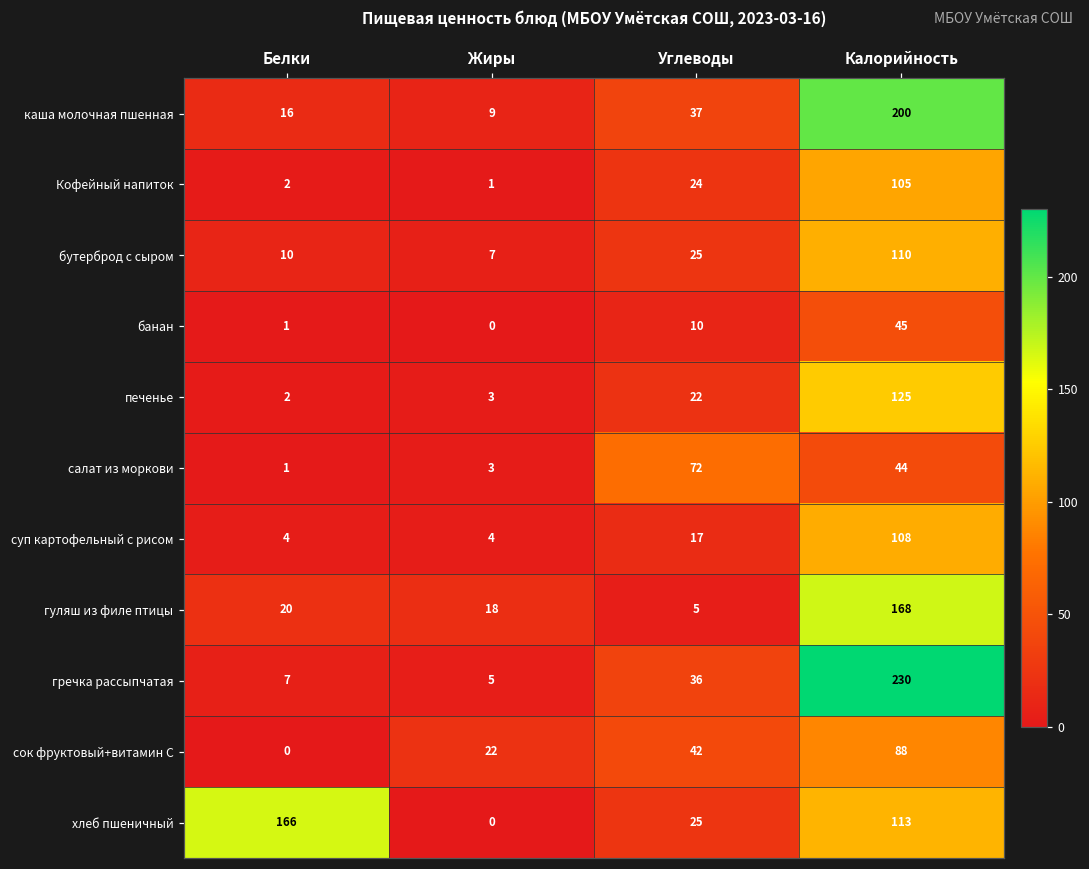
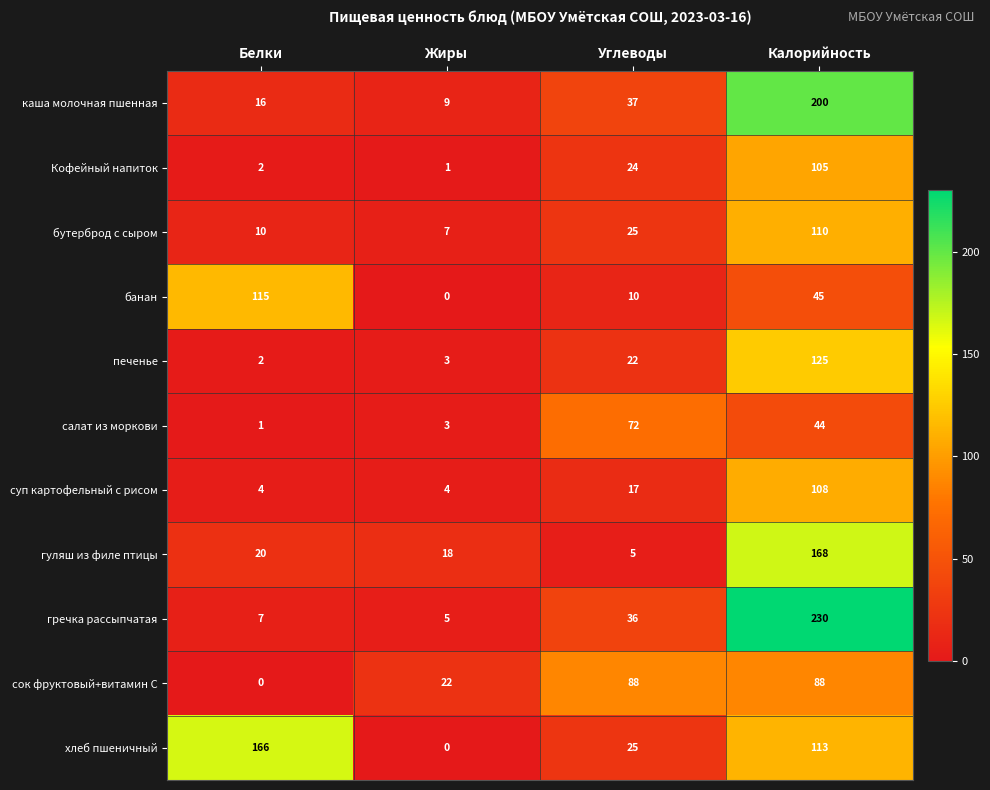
  {
    "каша молочная пшенная": {
      "Белки": 16,
      "Жиры": 9,
      "Углеводы": 37,
      "Калорийность": 200
    },
    "Кофейный напиток": {
      "Белки": 2,
      "Жиры": 1,
      "Углеводы": 24,
      "Калорийность": 105
    },
    "бутерброд с сыром": {
      "Белки": 10,
      "Жиры": 7,
      "Углеводы": 25,
      "Калорийность": 110
    },
    "банан": {
-     "Белки": 1,
+     "Белки": 115,
      "Жиры": 0,
      "Углеводы": 10,
      "Калорийность": 45
    },
    "печенье": {
      "Белки": 2,
      "Жиры": 3,
      "Углеводы": 22,
      "Калорийность": 125
    },
    "салат из моркови": {
      "Белки": 1,
      "Жиры": 3,
      "Углеводы": 72,
      "Калорийность": 44
    },
    "суп картофельный с рисом": {
      "Белки": 4,
      "Жиры": 4,
      "Углеводы": 17,
      "Калорийность": 108
    },
    "гуляш из филе птицы": {
      "Белки": 20,
      "Жиры": 18,
      "Углеводы": 5,
      "Калорийность": 168
    },
    "гречка рассыпчатая": {
      "Белки": 7,
      "Жиры": 5,
      "Углеводы": 36,
      "Калорийность": 230
    },
    "сок фруктовый+витамин С": {
      "Белки": 0,
      "Жиры": 22,
-     "Углеводы": 42,
+     "Углеводы": 88,
      "Калорийность": 88
    },
    "хлеб пшеничный": {
      "Белки": 166,
      "Жиры": 0,
      "Углеводы": 25,
      "Калорийность": 113
    }
  }
